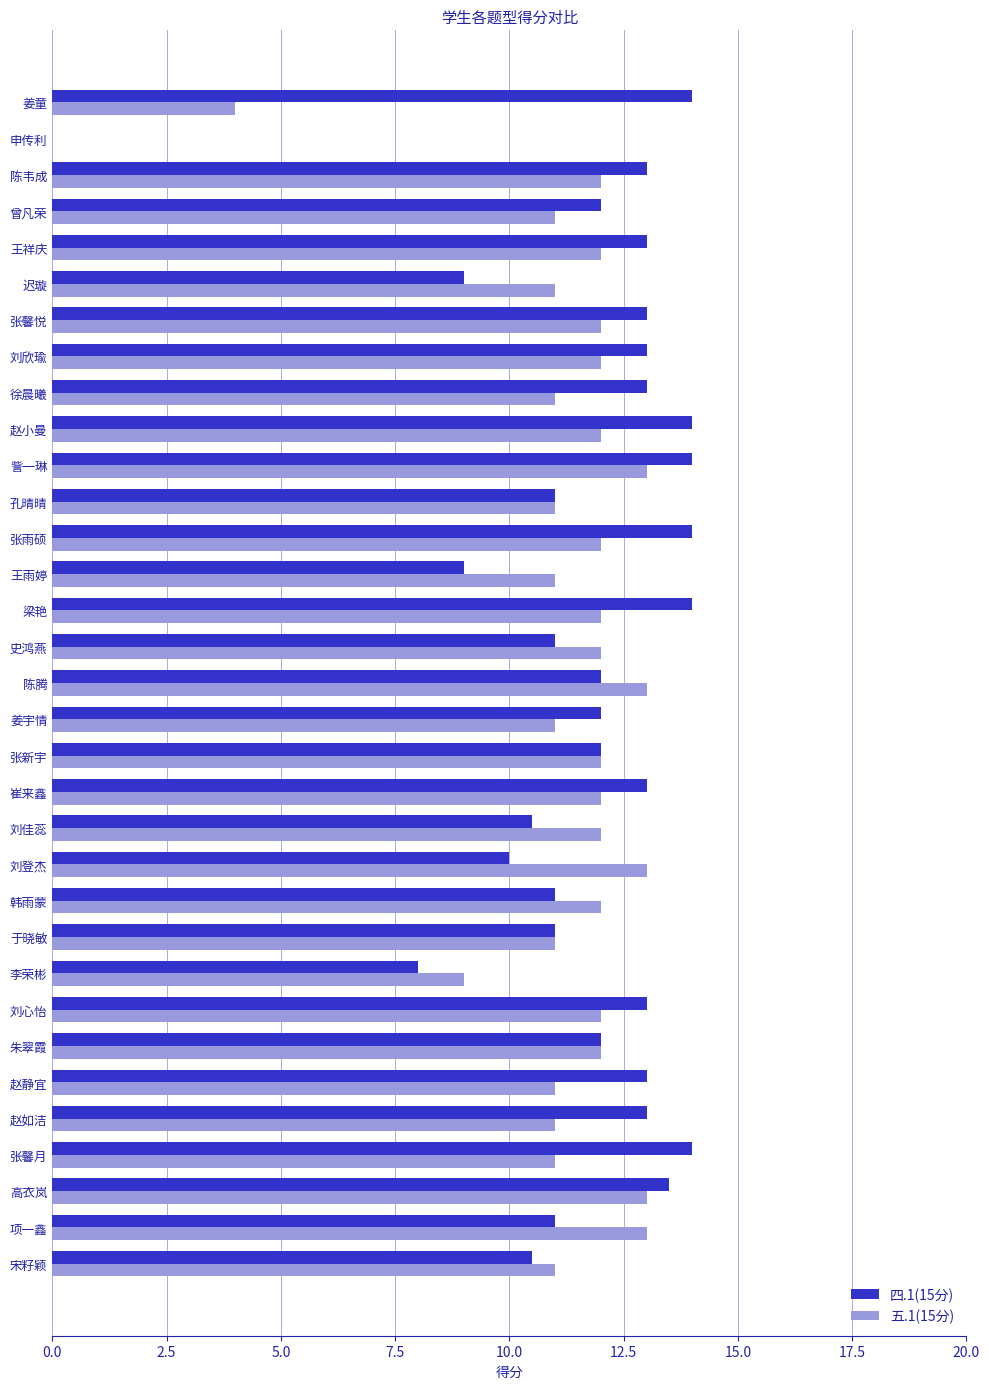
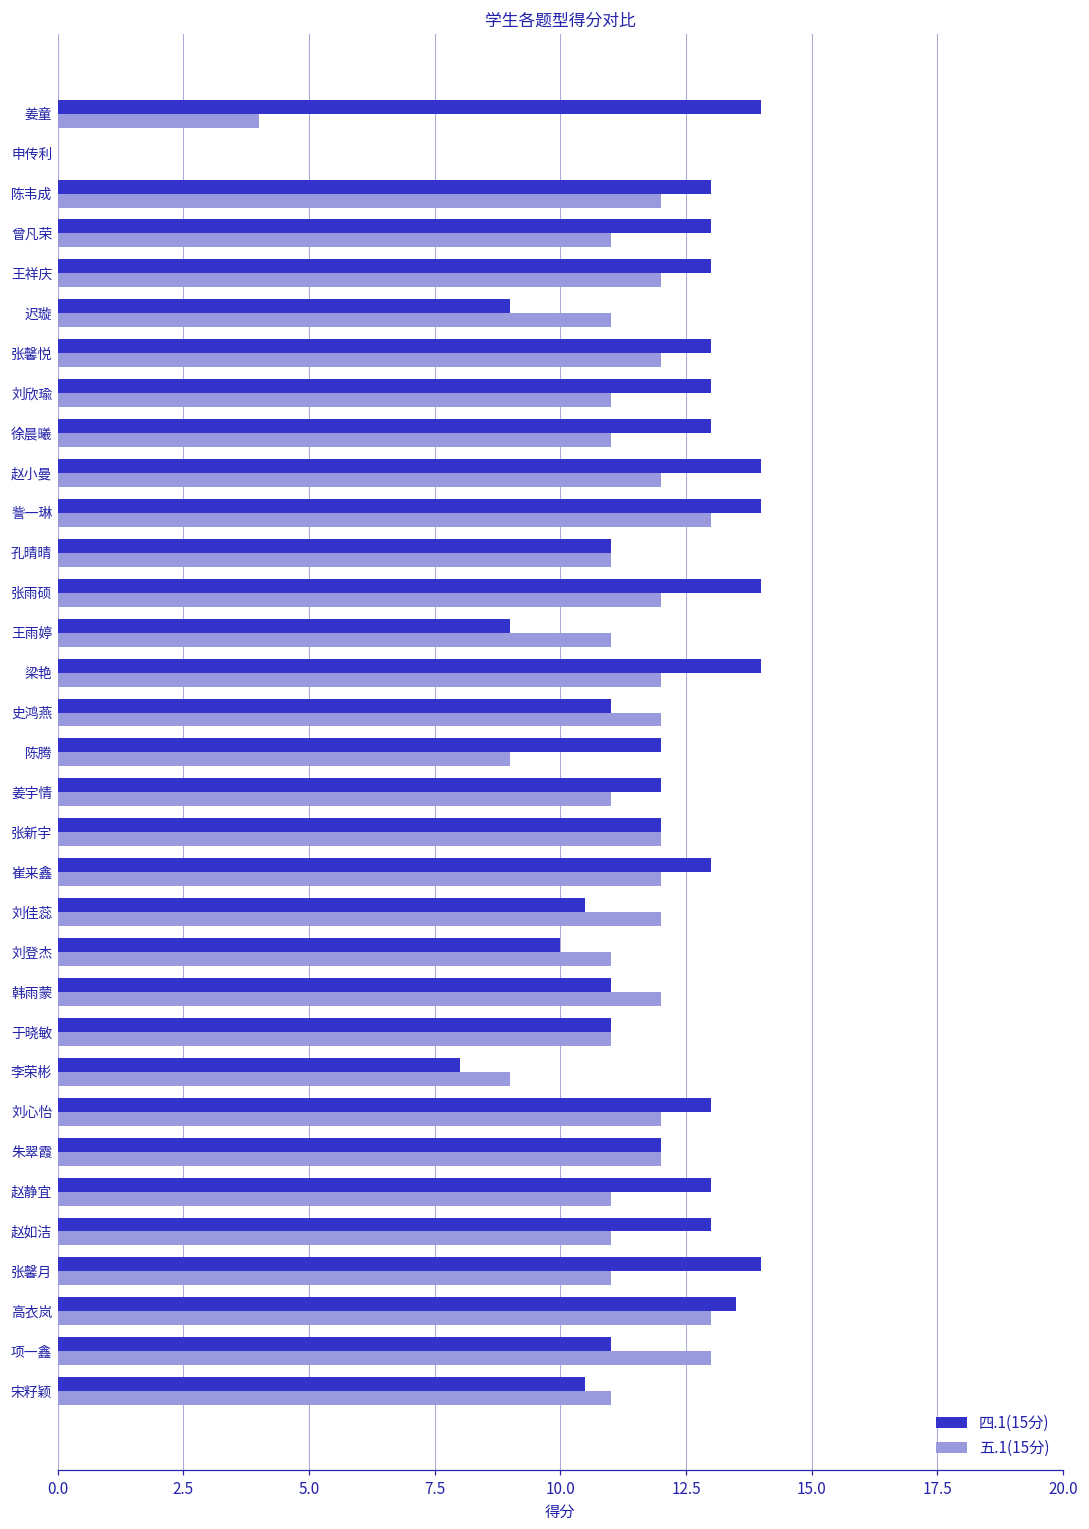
  {
    "四.1(15分)": {
      "姜童": 14,
      "申传利": 0,
      "陈韦成": 13,
-     "曾凡荣": 12,
+     "曾凡荣": 13,
      "王祥庆": 13,
      "迟璇": 9,
      "张馨悦": 13,
      "刘欣瑜": 13,
      "徐晨曦": 13,
      "赵小曼": 14,
      "訾一琳": 14,
      "孔晴晴": 11,
      "张雨硕": 14,
      "王雨婷": 9,
      "梁艳": 14,
      "史鸿燕": 11,
      "陈腾": 12,
      "姜宇情": 12,
      "张新宇": 12,
      "崔来鑫": 13,
      "刘佳蕊": 10.5,
      "刘登杰": 10,
      "韩雨蒙": 11,
      "于晓敏": 11,
      "李荣彬": 8,
      "刘心怡": 13,
      "朱翠霞": 12,
      "赵静宜": 13,
      "赵如洁": 13,
      "张馨月": 14,
      "高衣岚": 13.5,
      "项一鑫": 11,
      "宋籽颖": 10.5
    },
    "五.1(15分)": {
      "姜童": 4,
      "申传利": 0,
      "陈韦成": 12,
      "曾凡荣": 11,
      "王祥庆": 12,
      "迟璇": 11,
      "张馨悦": 12,
-     "刘欣瑜": 12,
+     "刘欣瑜": 11,
      "徐晨曦": 11,
      "赵小曼": 12,
      "訾一琳": 13,
      "孔晴晴": 11,
      "张雨硕": 12,
      "王雨婷": 11,
      "梁艳": 12,
      "史鸿燕": 12,
-     "陈腾": 13,
+     "陈腾": 9,
      "姜宇情": 11,
      "张新宇": 12,
      "崔来鑫": 12,
      "刘佳蕊": 12,
-     "刘登杰": 13,
+     "刘登杰": 11,
      "韩雨蒙": 12,
      "于晓敏": 11,
      "李荣彬": 9,
      "刘心怡": 12,
      "朱翠霞": 12,
      "赵静宜": 11,
      "赵如洁": 11,
      "张馨月": 11,
      "高衣岚": 13,
      "项一鑫": 13,
      "宋籽颖": 11
    }
  }
